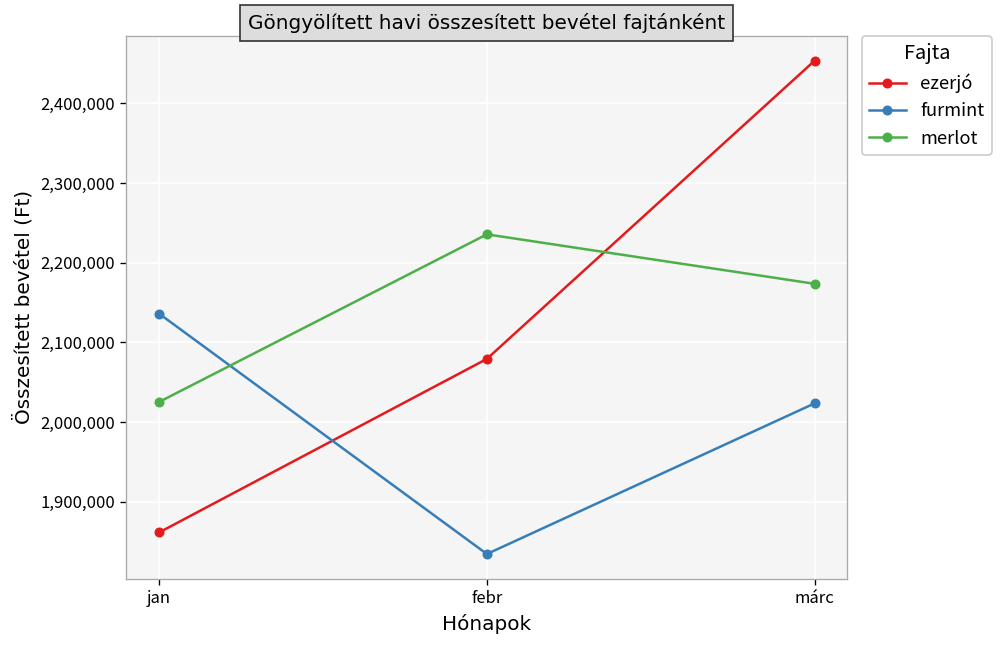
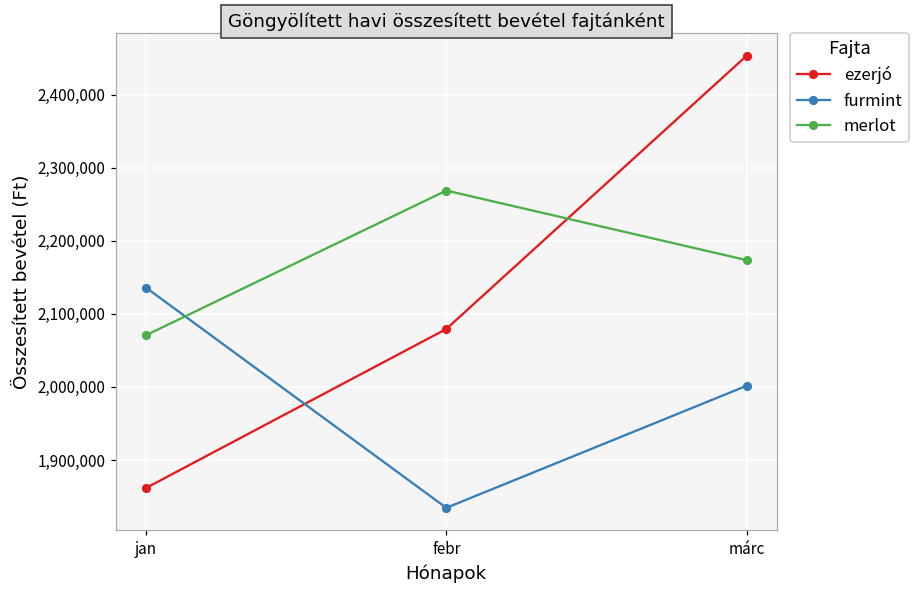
  {
    "ezerjó": {
      "jan": "1,860,000",
      "febr": "2,080,000",
      "márc": "2,450,000"
    },
    "furmint": {
      "jan": "2,140,000",
      "febr": "1,830,000",
-     "márc": "2,020,000"
+     "márc": "2,000,000"
    },
    "merlot": {
-     "jan": "2,030,000",
-     "febr": "2,240,000",
+     "jan": "2,070,000",
+     "febr": "2,270,000",
      "márc": "2,170,000"
    }
  }
